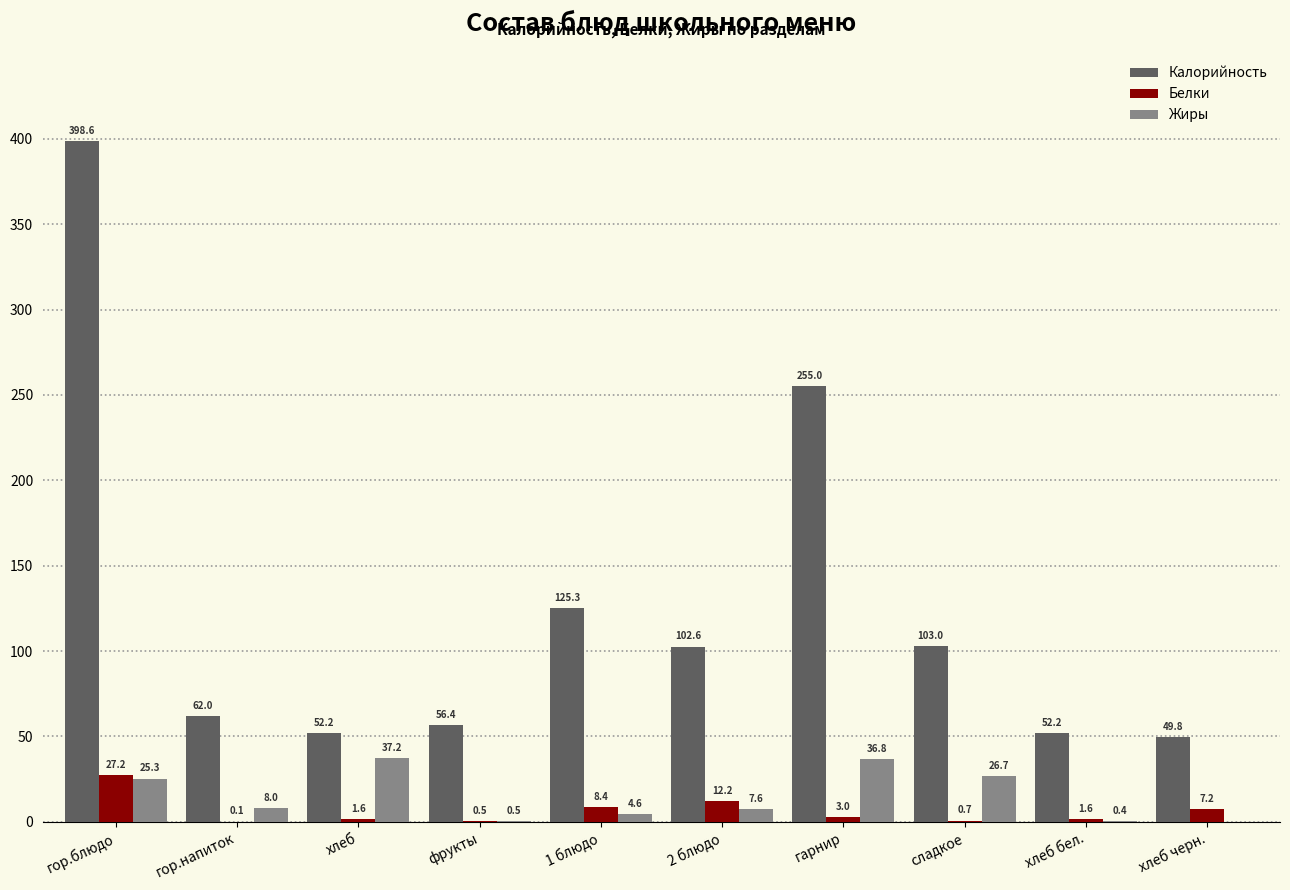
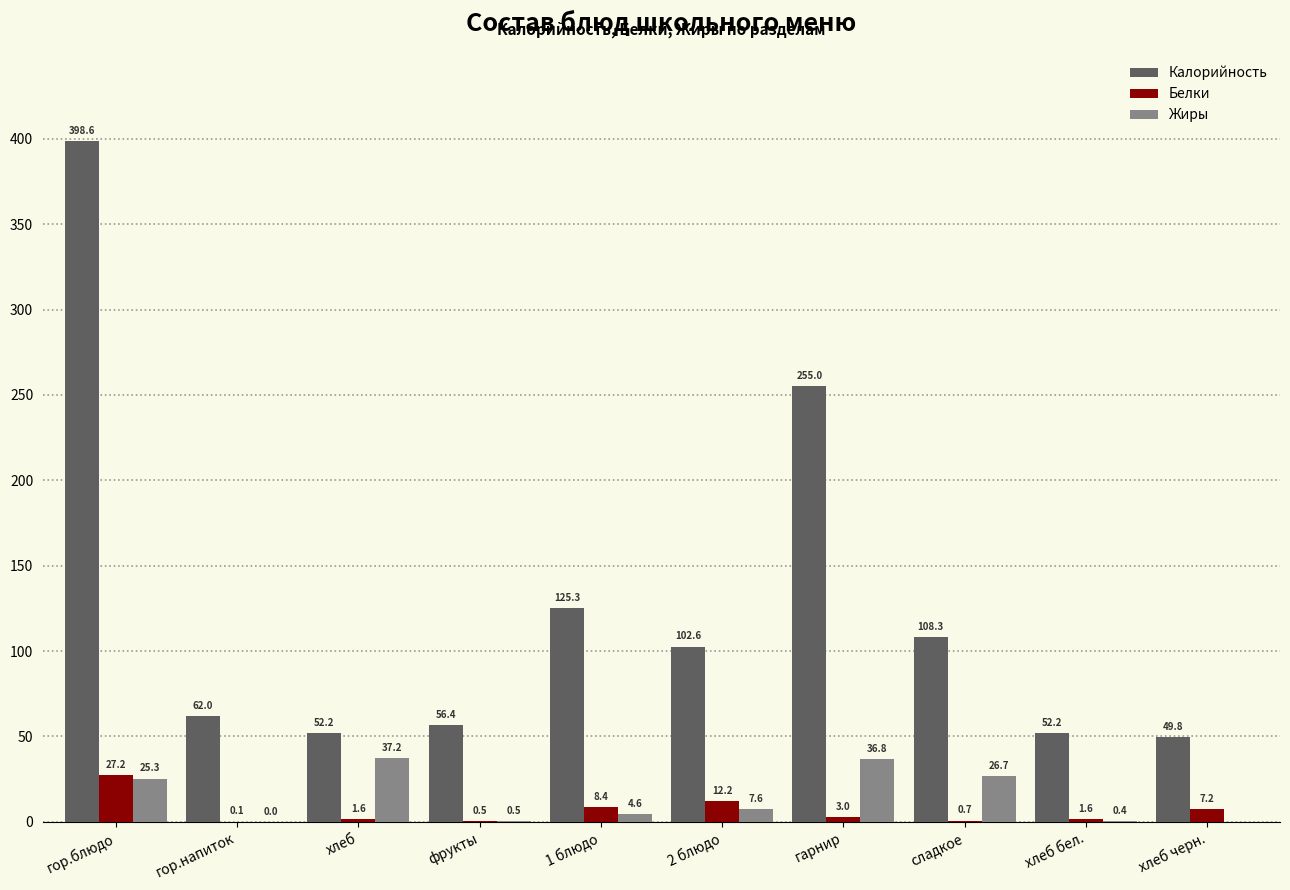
  {
    "Калорийность": {
      "гор.блюдо": 398.6,
      "гор.напиток": 62.0,
      "хлеб": 52.2,
      "фрукты": 56.4,
      "1 блюдо": 125.3,
      "2 блюдо": 102.6,
      "гарнир": 255.0,
-     "сладкое": 103.0,
+     "сладкое": 108.3,
      "хлеб бел.": 52.2,
      "хлеб черн.": 49.8
    },
    "Белки": {
      "гор.блюдо": 27.2,
      "гор.напиток": 0.1,
      "хлеб": 1.6,
      "фрукты": 0.5,
      "1 блюдо": 8.4,
      "2 блюдо": 12.2,
      "гарнир": 3.0,
      "сладкое": 0.7,
      "хлеб бел.": 1.6,
      "хлеб черн.": 7.2
    },
    "Жиры": {
      "гор.блюдо": 25.3,
-     "гор.напиток": 8.0,
+     "гор.напиток": 0.0,
      "хлеб": 37.2,
      "фрукты": 0.5,
      "1 блюдо": 4.6,
      "2 блюдо": 7.6,
      "гарнир": 36.8,
      "сладкое": 26.7,
      "хлеб бел.": 0.4
    }
  }
